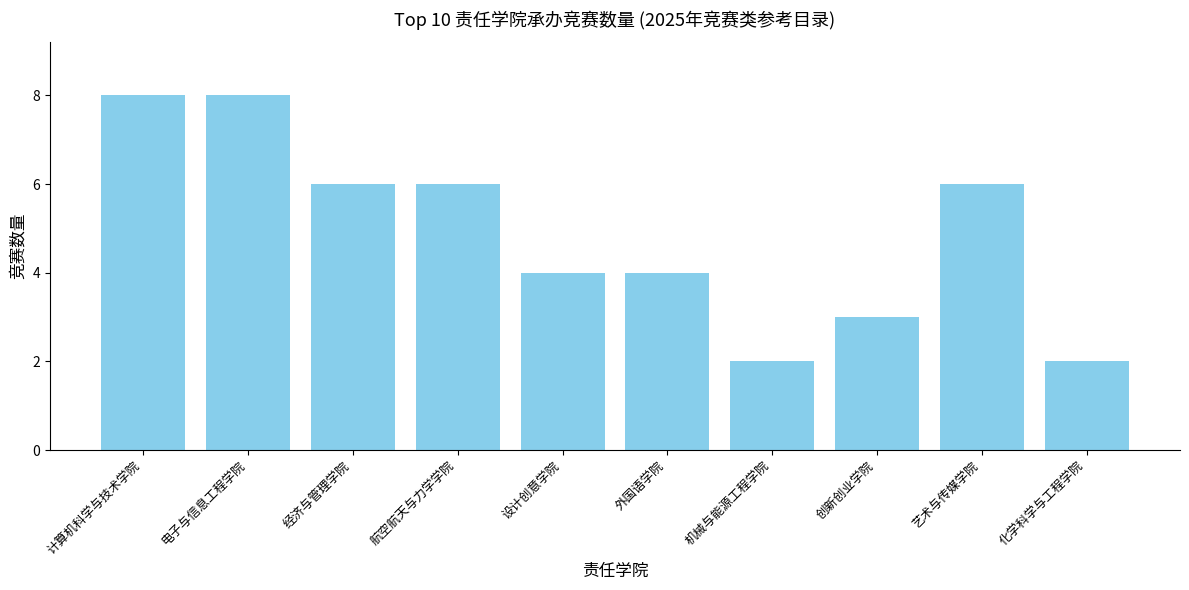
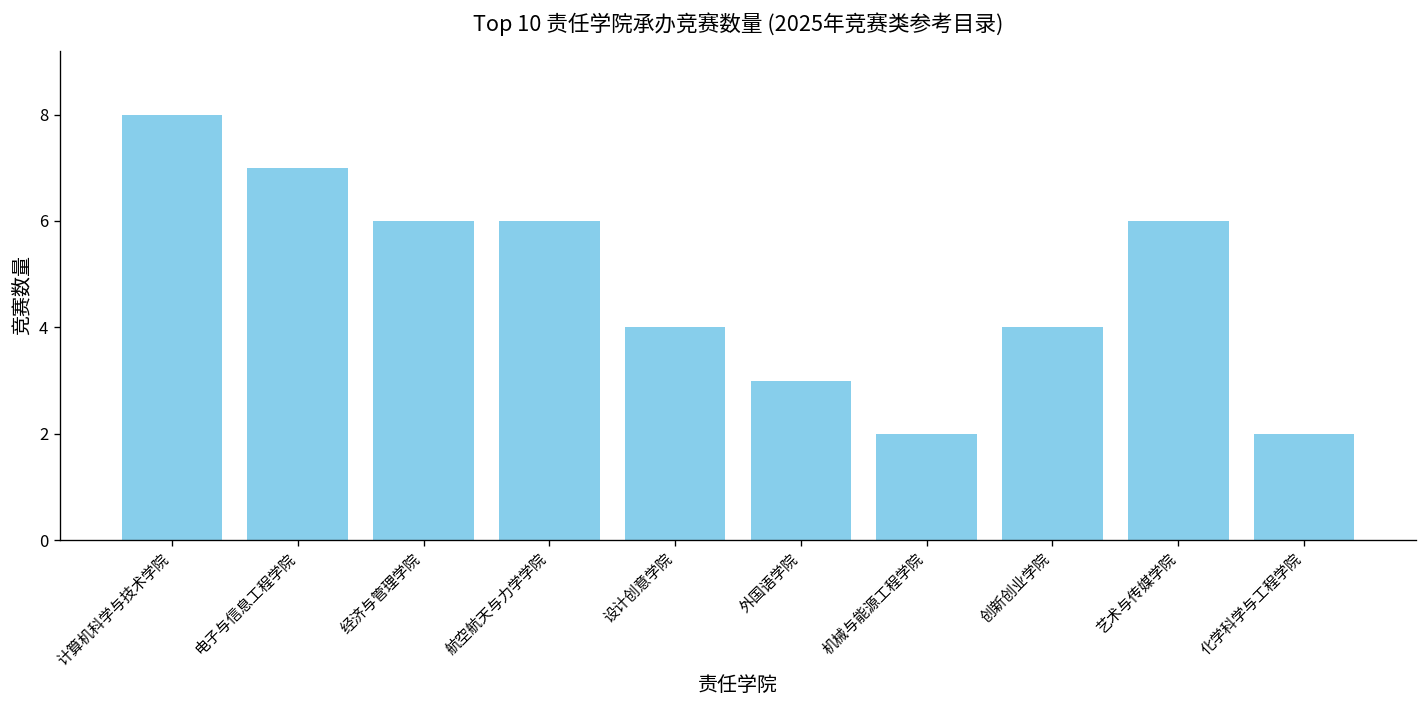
  {
    "计算机科学与技术学院": 8,
-   "电子与信息工程学院": 8,
+   "电子与信息工程学院": 7,
    "经济与管理学院": 6,
    "航空航天与力学学院": 6,
    "设计创意学院": 4,
-   "外国语学院": 4,
+   "外国语学院": 3,
    "机械与能源工程学院": 2,
-   "创新创业学院": 3,
+   "创新创业学院": 4,
    "艺术与传媒学院": 6,
    "化学科学与工程学院": 2
  }
